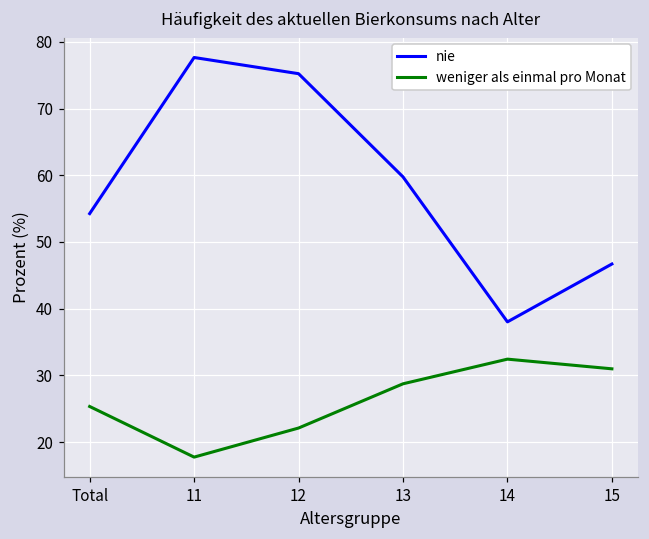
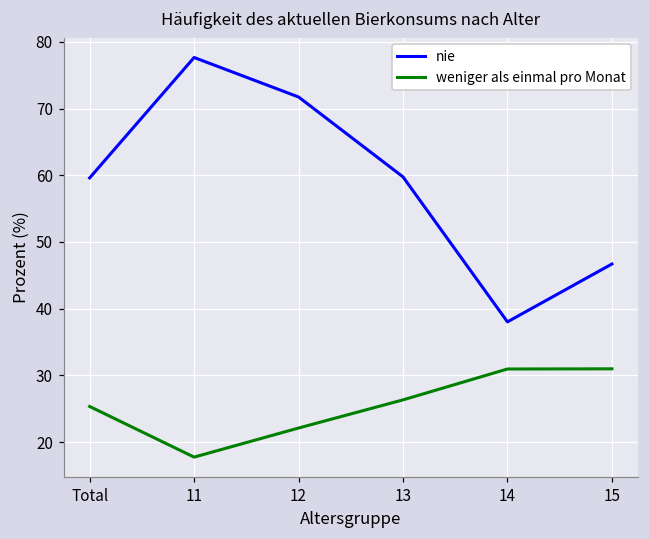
  {
    "nie": {
-     "Total": 54,
+     "Total": 60,
      "11": 78,
-     "12": 75,
+     "12": 72,
      "13": 60,
      "14": 38,
      "15": 47
    },
    "weniger als einmal pro Monat": {
      "Total": 25,
      "11": 18,
      "12": 22,
-     "13": 29,
-     "14": 32,
+     "13": 26,
+     "14": 31,
      "15": 31
    }
  }
